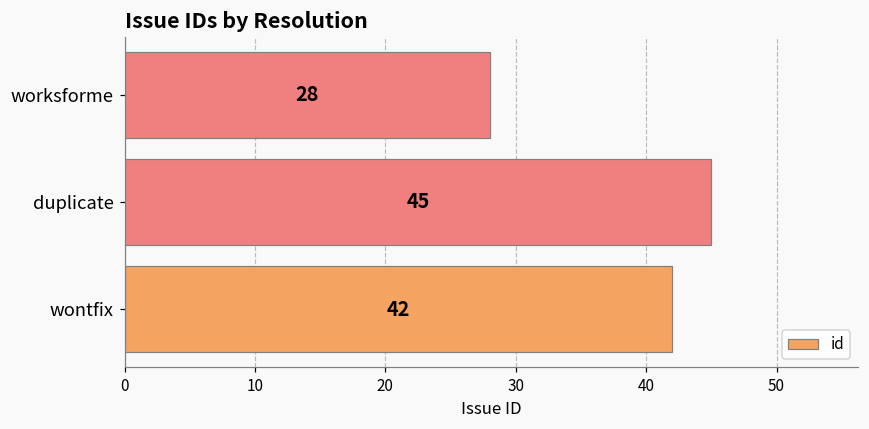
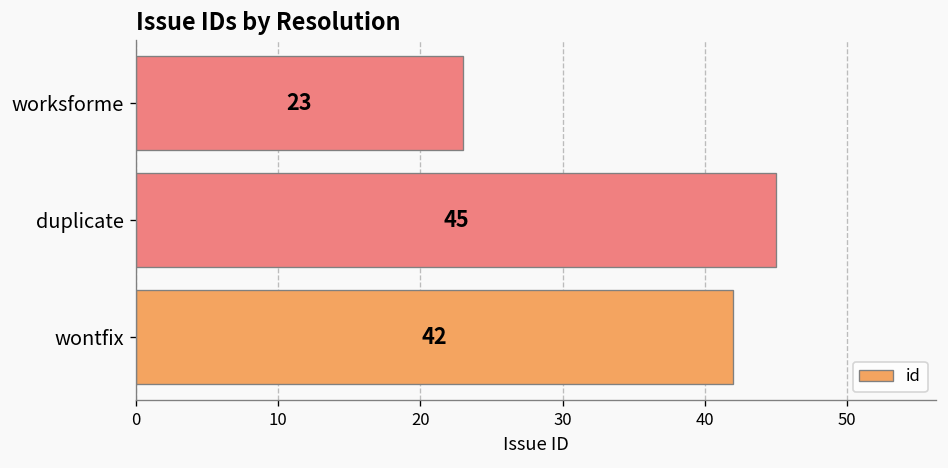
  {
-   "worksforme": 28,
+   "worksforme": 23,
    "duplicate": 45,
    "wontfix": 42
  }
